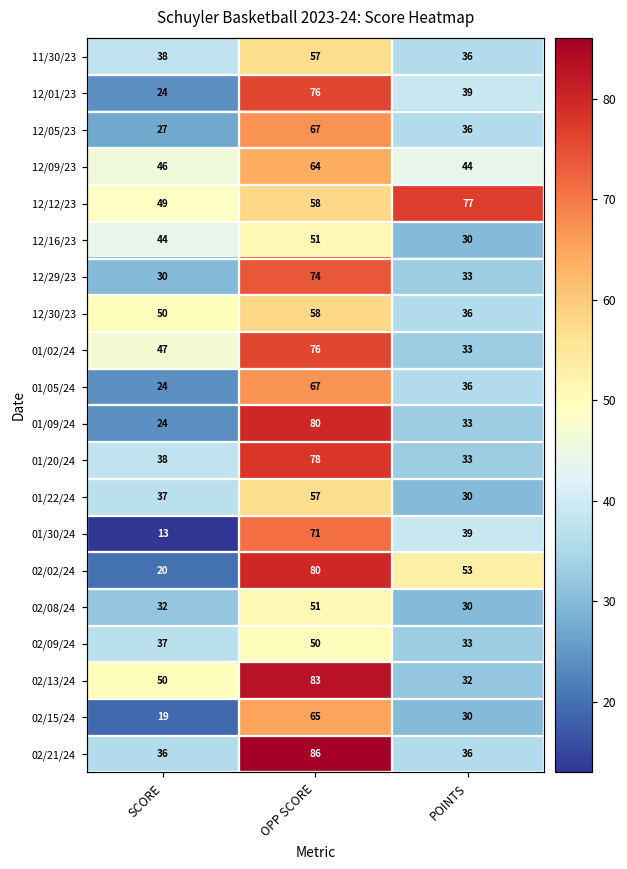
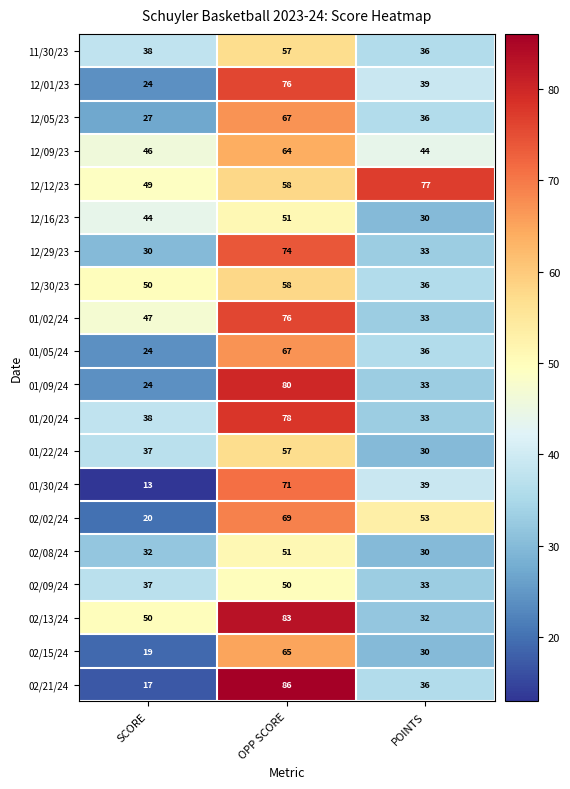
  {
    "11/30/23": {
      "SCORE": 38,
      "OPP SCORE": 57,
      "POINTS": 36
    },
    "12/01/23": {
      "SCORE": 24,
      "OPP SCORE": 76,
      "POINTS": 39
    },
    "12/05/23": {
      "SCORE": 27,
      "OPP SCORE": 67,
      "POINTS": 36
    },
    "12/09/23": {
      "SCORE": 46,
      "OPP SCORE": 64,
      "POINTS": 44
    },
    "12/12/23": {
      "SCORE": 49,
      "OPP SCORE": 58,
      "POINTS": 77
    },
    "12/16/23": {
      "SCORE": 44,
      "OPP SCORE": 51,
      "POINTS": 30
    },
    "12/29/23": {
      "SCORE": 30,
      "OPP SCORE": 74,
      "POINTS": 33
    },
    "12/30/23": {
      "SCORE": 50,
      "OPP SCORE": 58,
      "POINTS": 36
    },
    "01/02/24": {
      "SCORE": 47,
      "OPP SCORE": 76,
      "POINTS": 33
    },
    "01/05/24": {
      "SCORE": 24,
      "OPP SCORE": 67,
      "POINTS": 36
    },
    "01/09/24": {
      "SCORE": 24,
      "OPP SCORE": 80,
      "POINTS": 33
    },
    "01/20/24": {
      "SCORE": 38,
      "OPP SCORE": 78,
      "POINTS": 33
    },
    "01/22/24": {
      "SCORE": 37,
      "OPP SCORE": 57,
      "POINTS": 30
    },
    "01/30/24": {
      "SCORE": 13,
      "OPP SCORE": 71,
      "POINTS": 39
    },
    "02/02/24": {
      "SCORE": 20,
-     "OPP SCORE": 80,
+     "OPP SCORE": 69,
      "POINTS": 53
    },
    "02/08/24": {
      "SCORE": 32,
      "OPP SCORE": 51,
      "POINTS": 30
    },
    "02/09/24": {
      "SCORE": 37,
      "OPP SCORE": 50,
      "POINTS": 33
    },
    "02/13/24": {
      "SCORE": 50,
      "OPP SCORE": 83,
      "POINTS": 32
    },
    "02/15/24": {
      "SCORE": 19,
      "OPP SCORE": 65,
      "POINTS": 30
    },
    "02/21/24": {
-     "SCORE": 36,
+     "SCORE": 17,
      "OPP SCORE": 86,
      "POINTS": 36
    }
  }
